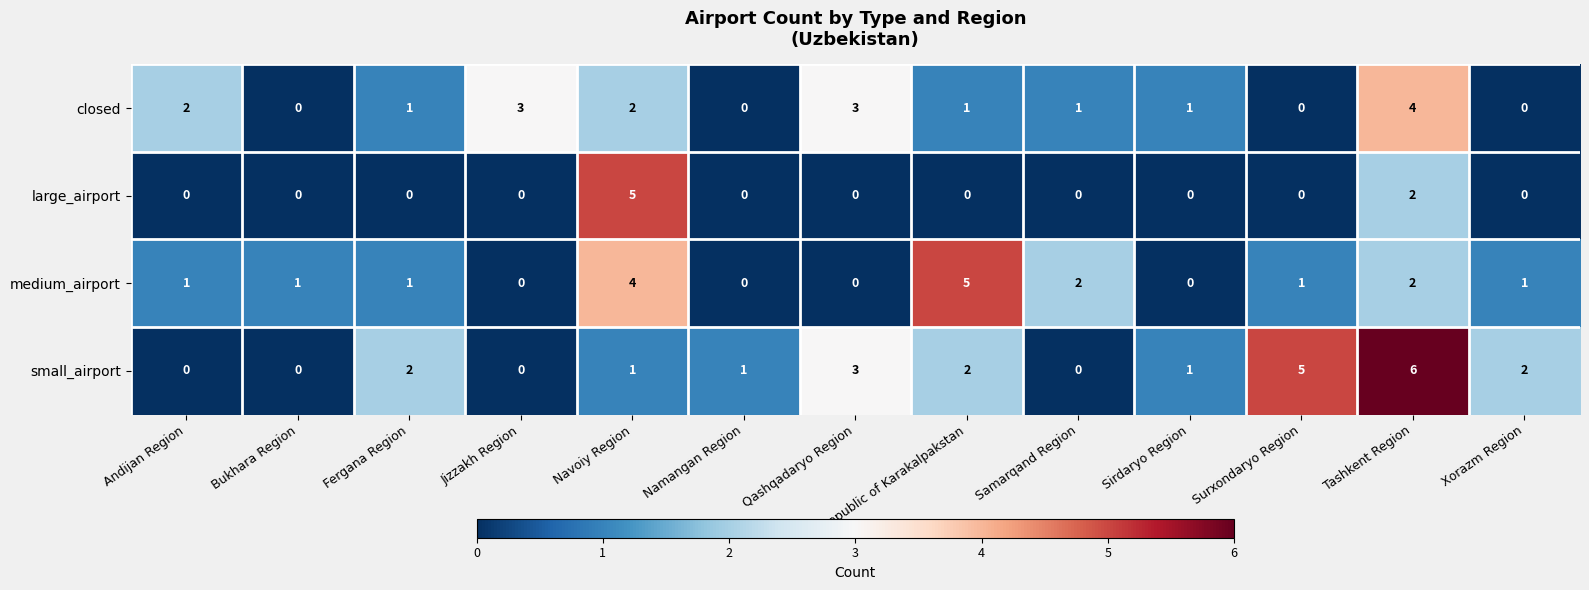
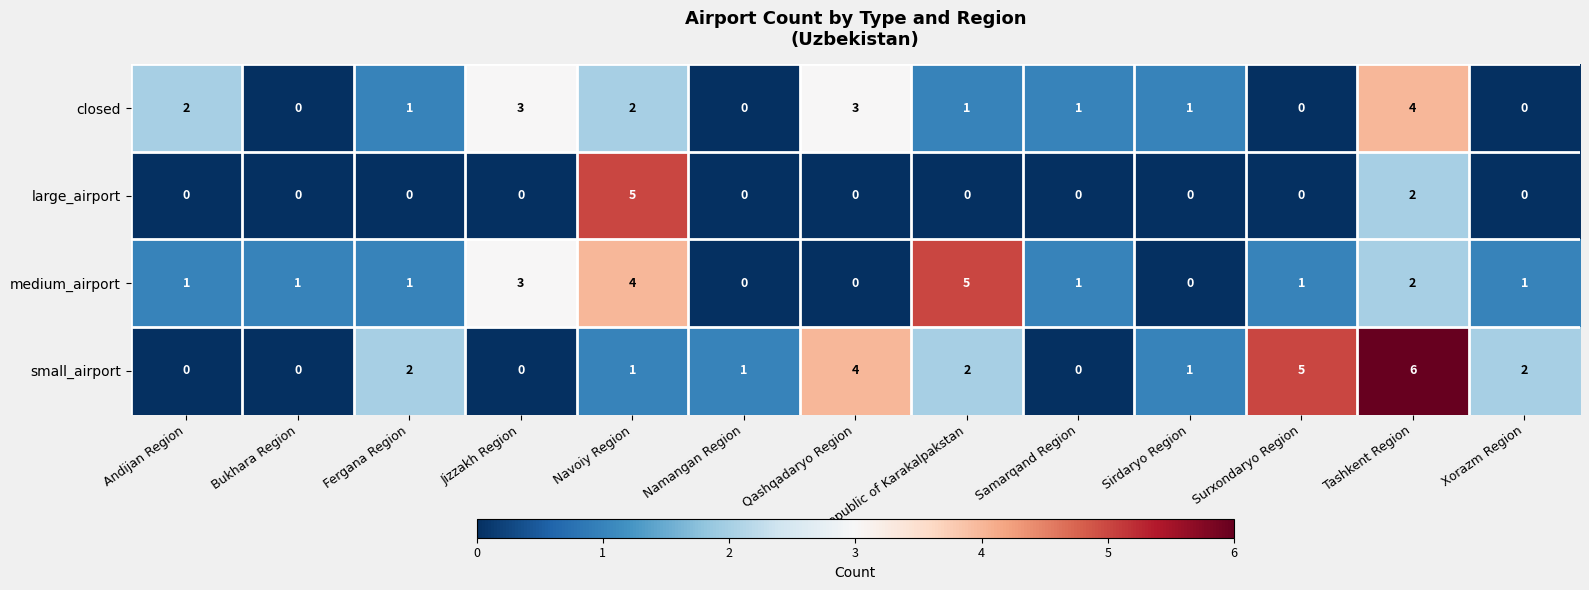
  {
    "closed": {
      "Andijan Region": 2,
      "Bukhara Region": 0,
      "Fergana Region": 1,
      "Jizzakh Region": 3,
      "Navoiy Region": 2,
      "Namangan Region": 0,
      "Qashqadaryo Region": 3,
      "Republic of Karakalpakstan": 1,
      "Samarqand Region": 1,
      "Sirdaryo Region": 1,
      "Surxondaryo Region": 0,
      "Tashkent Region": 4,
      "Xorazm Region": 0
    },
    "large_airport": {
      "Andijan Region": 0,
      "Bukhara Region": 0,
      "Fergana Region": 0,
      "Jizzakh Region": 0,
      "Navoiy Region": 5,
      "Namangan Region": 0,
      "Qashqadaryo Region": 0,
      "Republic of Karakalpakstan": 0,
      "Samarqand Region": 0,
      "Sirdaryo Region": 0,
      "Surxondaryo Region": 0,
      "Tashkent Region": 2,
      "Xorazm Region": 0
    },
    "medium_airport": {
      "Andijan Region": 1,
      "Bukhara Region": 1,
      "Fergana Region": 1,
-     "Jizzakh Region": 0,
+     "Jizzakh Region": 3,
      "Navoiy Region": 4,
      "Namangan Region": 0,
      "Qashqadaryo Region": 0,
      "Republic of Karakalpakstan": 5,
-     "Samarqand Region": 2,
+     "Samarqand Region": 1,
      "Sirdaryo Region": 0,
      "Surxondaryo Region": 1,
      "Tashkent Region": 2,
      "Xorazm Region": 1
    },
    "small_airport": {
      "Andijan Region": 0,
      "Bukhara Region": 0,
      "Fergana Region": 2,
      "Jizzakh Region": 0,
      "Navoiy Region": 1,
      "Namangan Region": 1,
-     "Qashqadaryo Region": 3,
+     "Qashqadaryo Region": 4,
      "Republic of Karakalpakstan": 2,
      "Samarqand Region": 0,
      "Sirdaryo Region": 1,
      "Surxondaryo Region": 5,
      "Tashkent Region": 6,
      "Xorazm Region": 2
    }
  }
